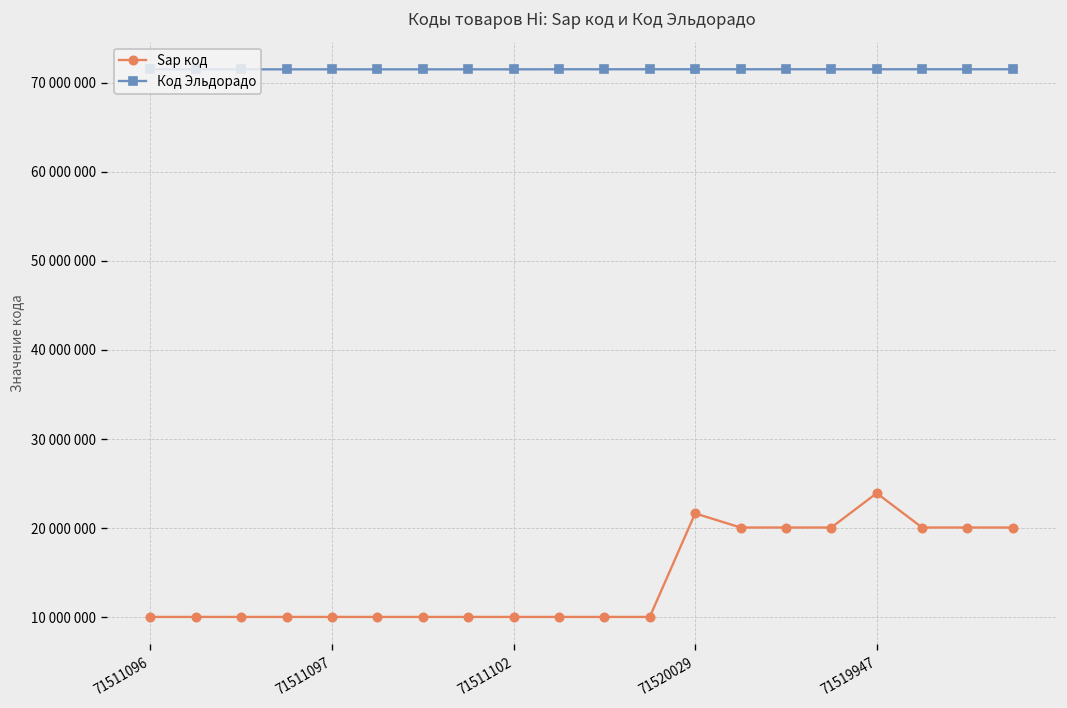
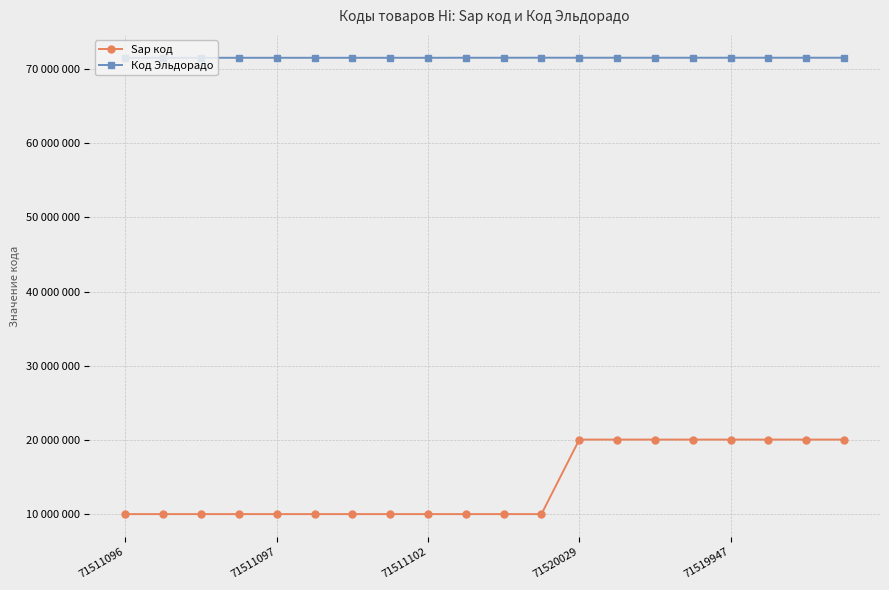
  {
    "Sap код": {
      "71511096": 10000000,
      "71511097": 10000000,
      "71511102": 10000000,
-     "71520029": 22000000,
-     "71519947": 24000000
+     "71520029": 20000000,
+     "71519947": 20000000
    },
    "Код Эльдорадо": {
      "71511097": 72000000,
      "71511102": 72000000,
      "71520029": 72000000,
      "71519947": 72000000
    }
  }
